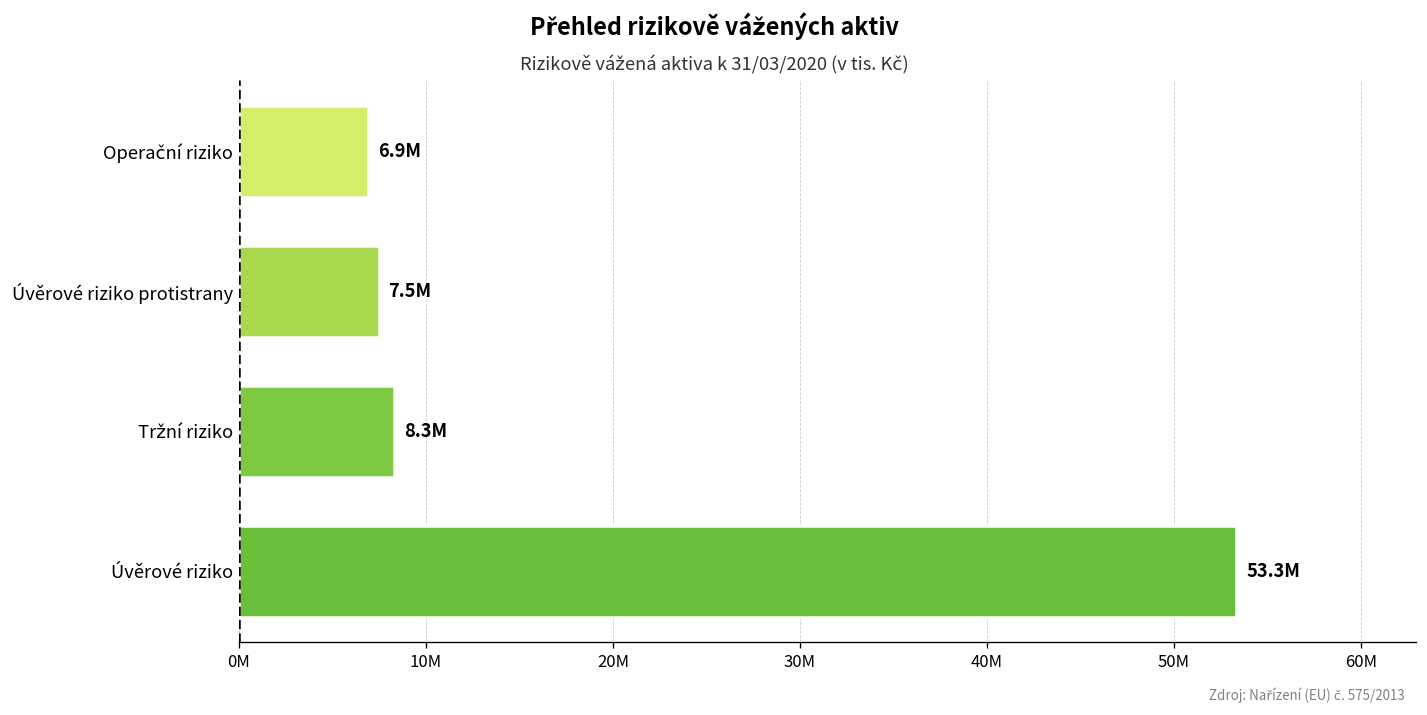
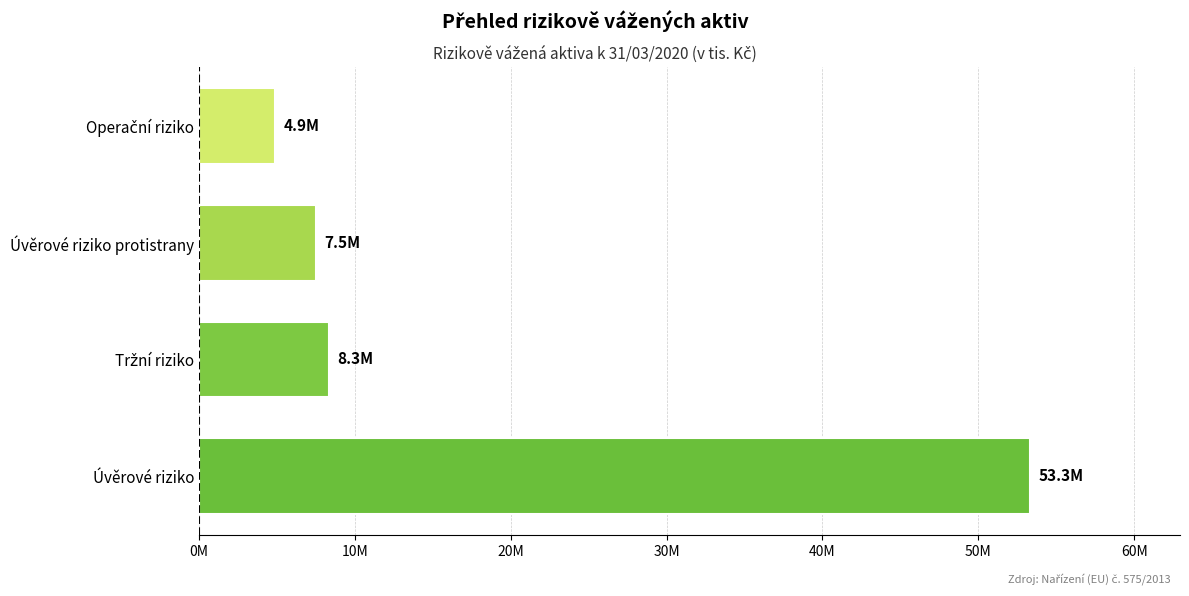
  {
-   "Operační riziko": "6.9M",
+   "Operační riziko": "4.9M",
    "Úvěrové riziko protistrany": "7.5M",
    "Tržní riziko": "8.3M",
    "Úvěrové riziko": "53.3M"
  }
